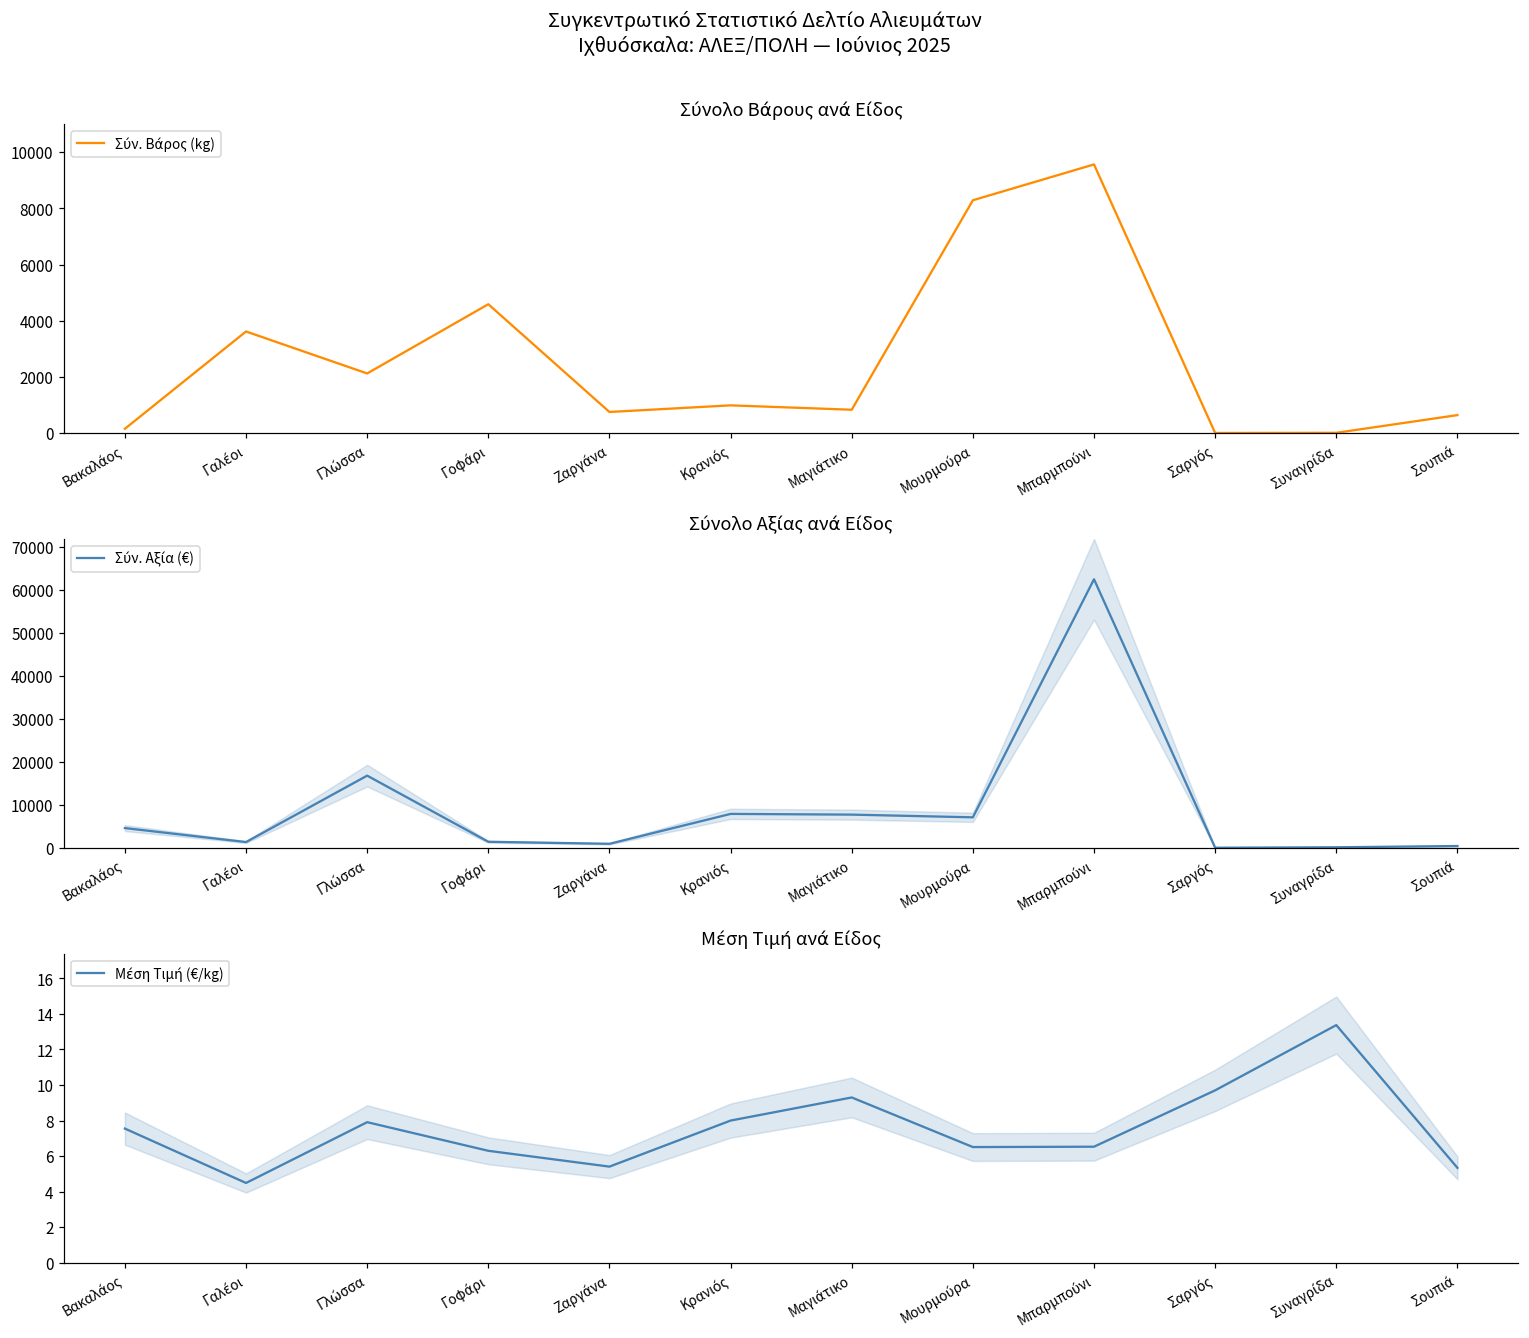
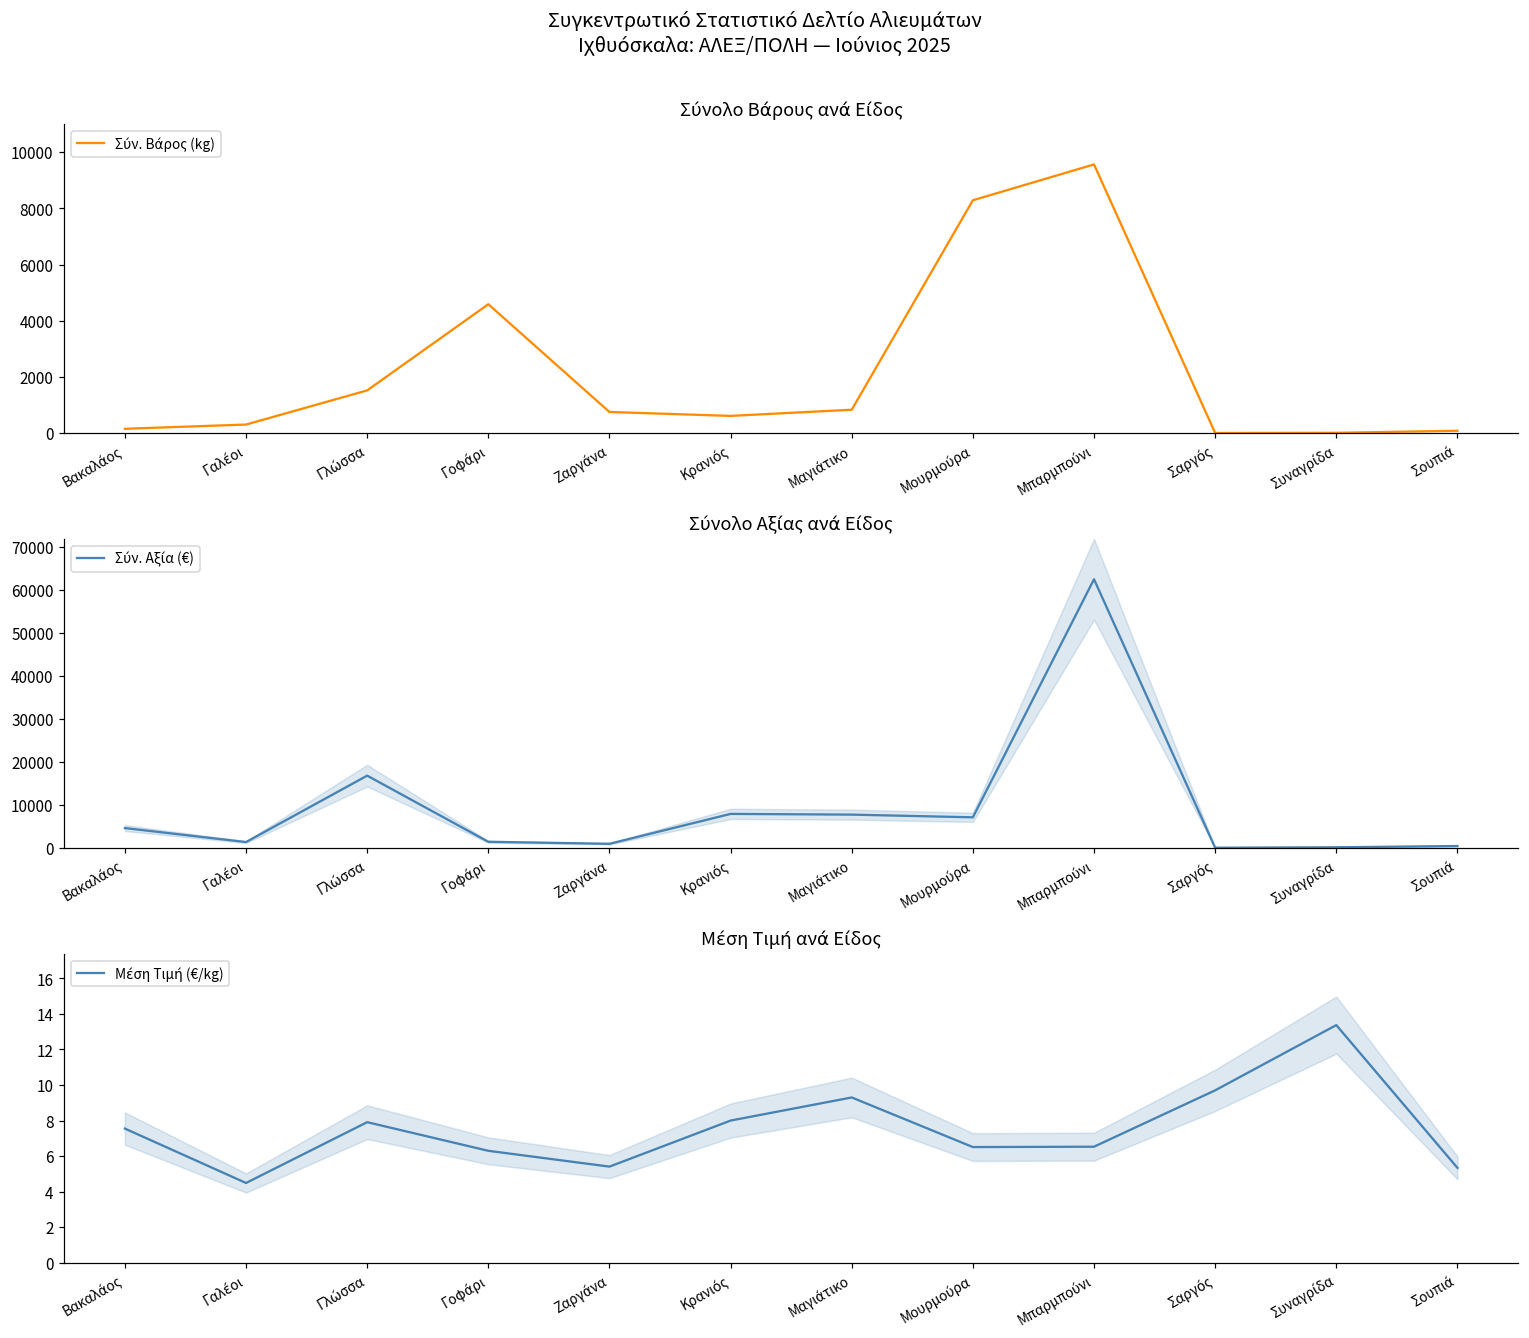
  {
    "Σύνολο Βάρους ανά Είδος": {
      "Βακαλάος": 200,
-     "Γαλέοι": 3600,
-     "Γλώσσα": 2100,
+     "Γαλέοι": 300,
+     "Γλώσσα": 1500,
      "Γοφάρι": 4600,
      "Ζαργάνα": 800,
-     "Κρανιός": 1000,
+     "Κρανιός": 600,
      "Μαγιάτικο": 800,
      "Μουρμούρα": 8300,
      "Μπαρμπούνι": 9600,
      "Σαργός": 0,
      "Συναγρίδα": 0,
-     "Σουπιά": 600
+     "Σουπιά": 100
    }
  }
